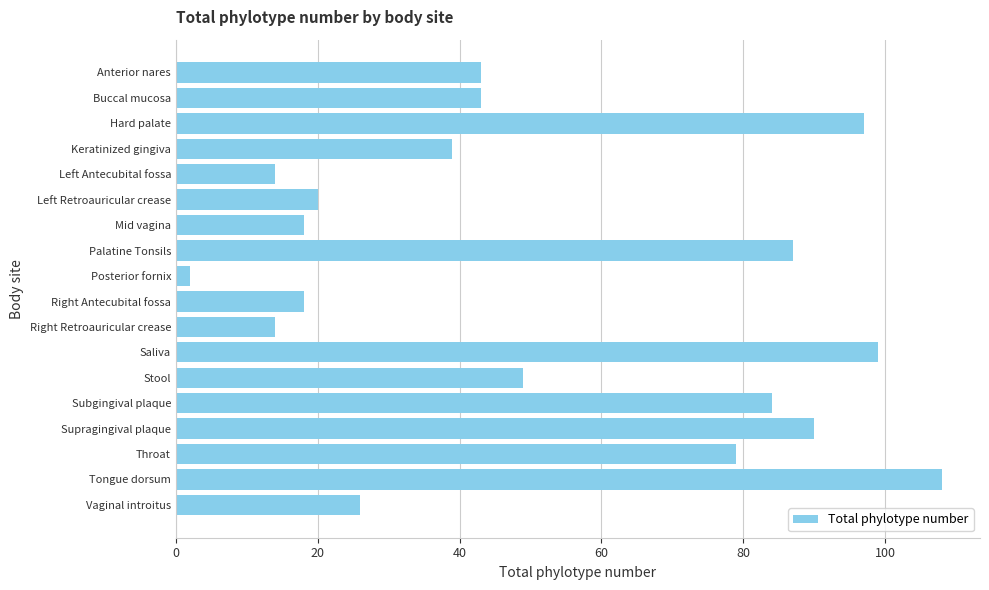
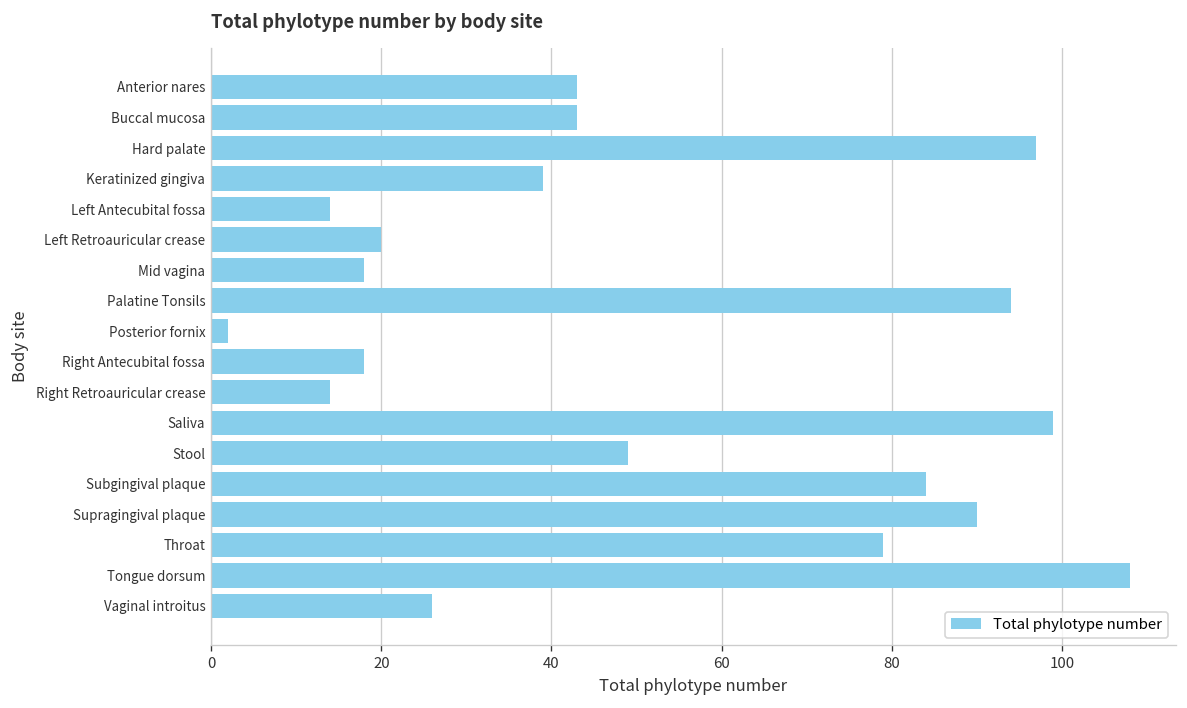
  {
    "Anterior nares": 43,
    "Buccal mucosa": 43,
    "Hard palate": 97,
    "Keratinized gingiva": 39,
    "Left Antecubital fossa": 14,
    "Left Retroauricular crease": 20,
    "Mid vagina": 18,
-   "Palatine Tonsils": 87,
+   "Palatine Tonsils": 94,
    "Posterior fornix": 2,
    "Right Antecubital fossa": 18,
    "Right Retroauricular crease": 14,
    "Saliva": 99,
    "Stool": 49,
    "Subgingival plaque": 84,
    "Supragingival plaque": 90,
    "Throat": 79,
    "Tongue dorsum": 108,
    "Vaginal introitus": 26
  }
